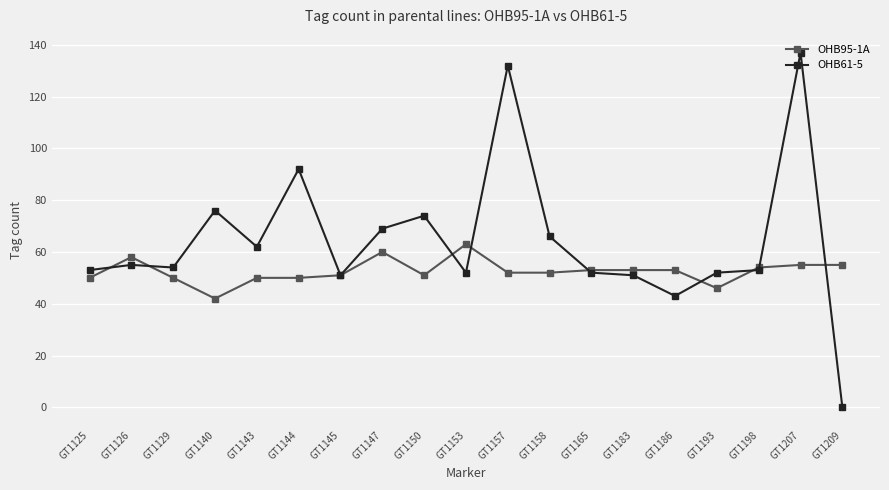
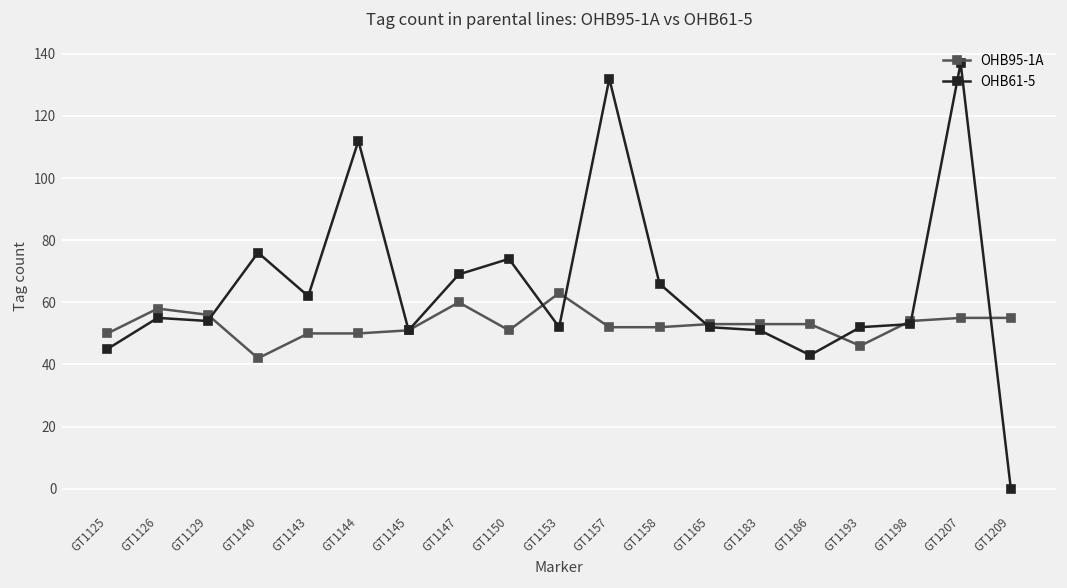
  {
    "OHB95-1A": {
      "GT1125": 50,
      "GT1126": 58,
-     "GT1129": 50,
+     "GT1129": 56,
      "GT1140": 42,
      "GT1143": 50,
      "GT1144": 50,
      "GT1147": 60,
      "GT1150": 51,
      "GT1153": 63,
      "GT1157": 52,
      "GT1158": 52,
      "GT1165": 53,
      "GT1183": 53,
      "GT1186": 53,
      "GT1193": 46,
      "GT1198": 54,
      "GT1207": 55,
      "GT1209": 55
    },
    "OHB61-5": {
-     "GT1125": 53,
+     "GT1125": 45,
      "GT1126": 55,
      "GT1129": 54,
      "GT1140": 76,
      "GT1143": 62,
-     "GT1144": 92,
+     "GT1144": 112,
      "GT1147": 69,
      "GT1150": 74,
      "GT1153": 52,
      "GT1157": 132,
      "GT1158": 66,
      "GT1165": 52,
      "GT1183": 51,
      "GT1186": 43,
      "GT1193": 52,
      "GT1198": 53,
      "GT1207": 137,
      "GT1209": 0
    }
  }
